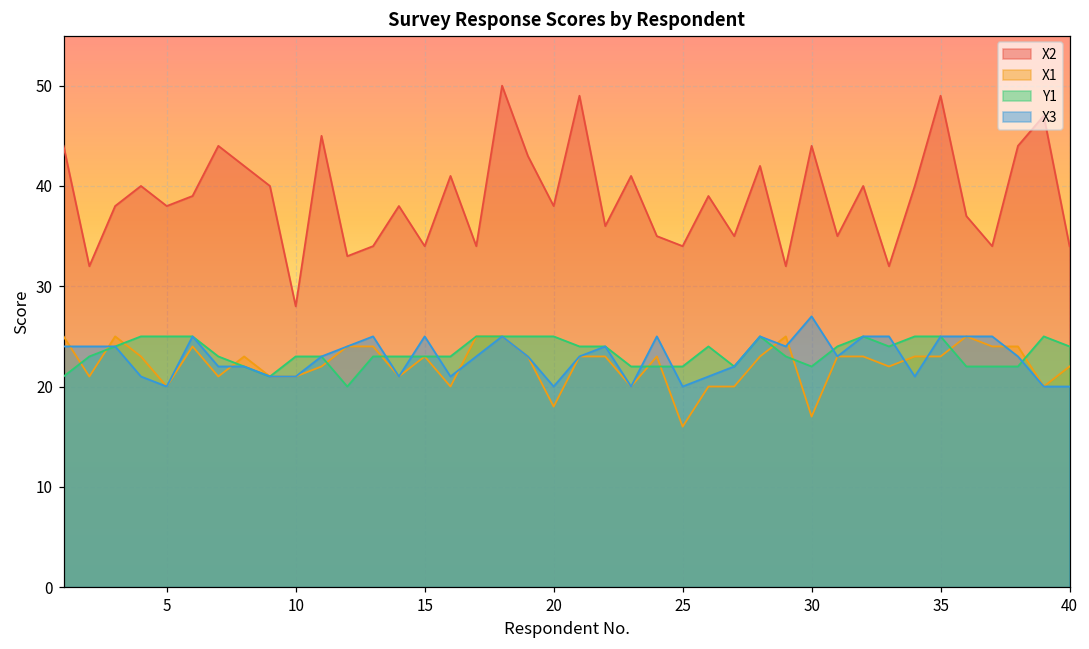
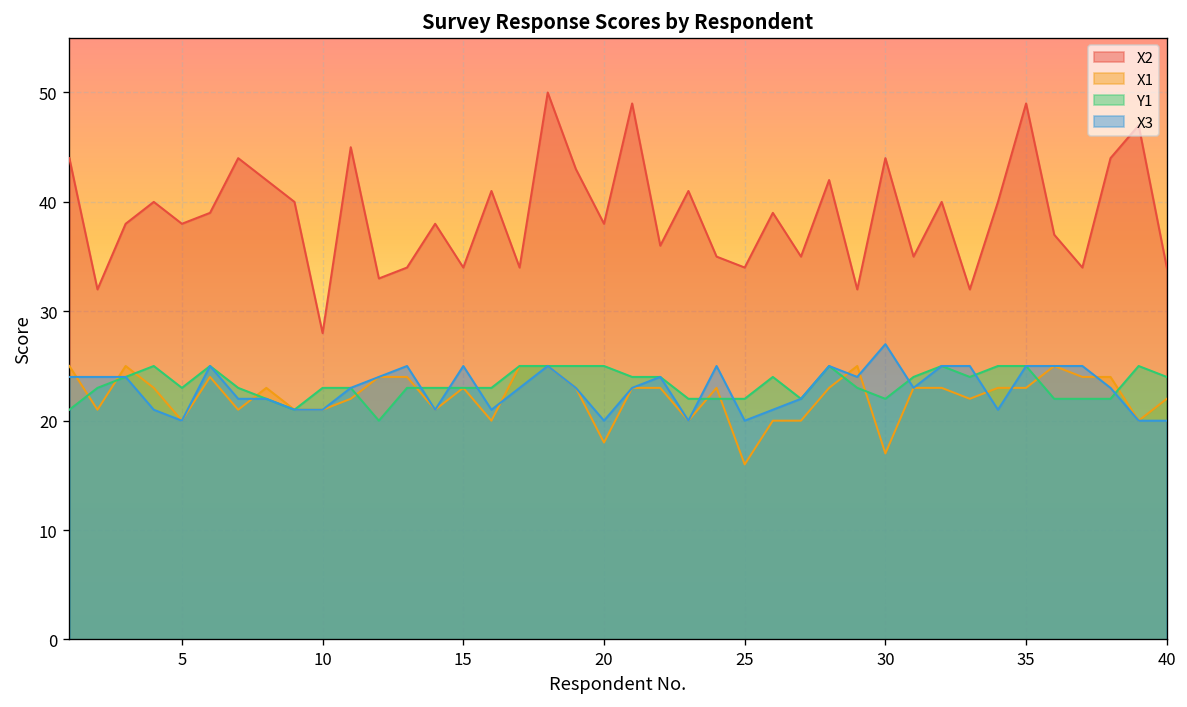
  {
    "X2": {
      "5": 38,
      "10": 28,
      "15": 34,
      "20": 38,
      "25": 34,
      "30": 44,
      "35": 49,
      "40": 34
    },
    "X1": {
      "20": 18,
      "25": 16,
      "30": 17,
      "35": 23,
      "40": 22
    },
    "Y1": {
-     "5": 25,
+     "5": 23,
      "10": 23,
      "20": 25,
      "25": 22,
      "30": 22,
      "40": 24
    },
    "X3": {
      "15": 25,
      "20": 20,
      "25": 20,
      "30": 27,
      "40": 20
    }
  }
